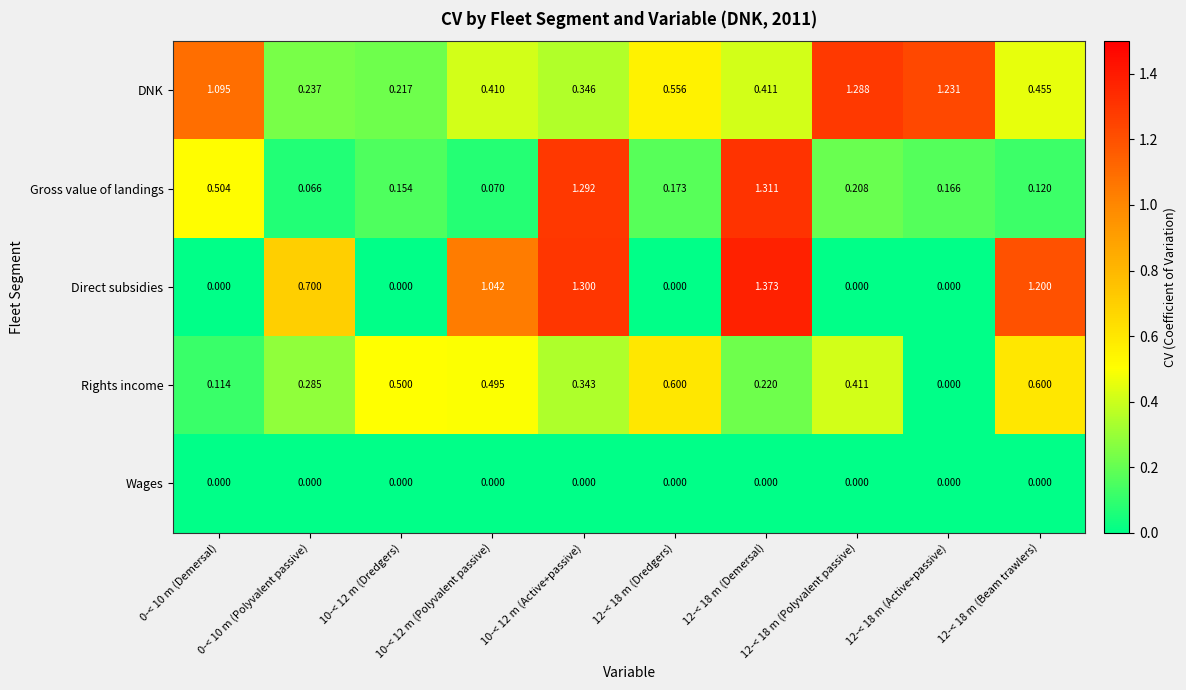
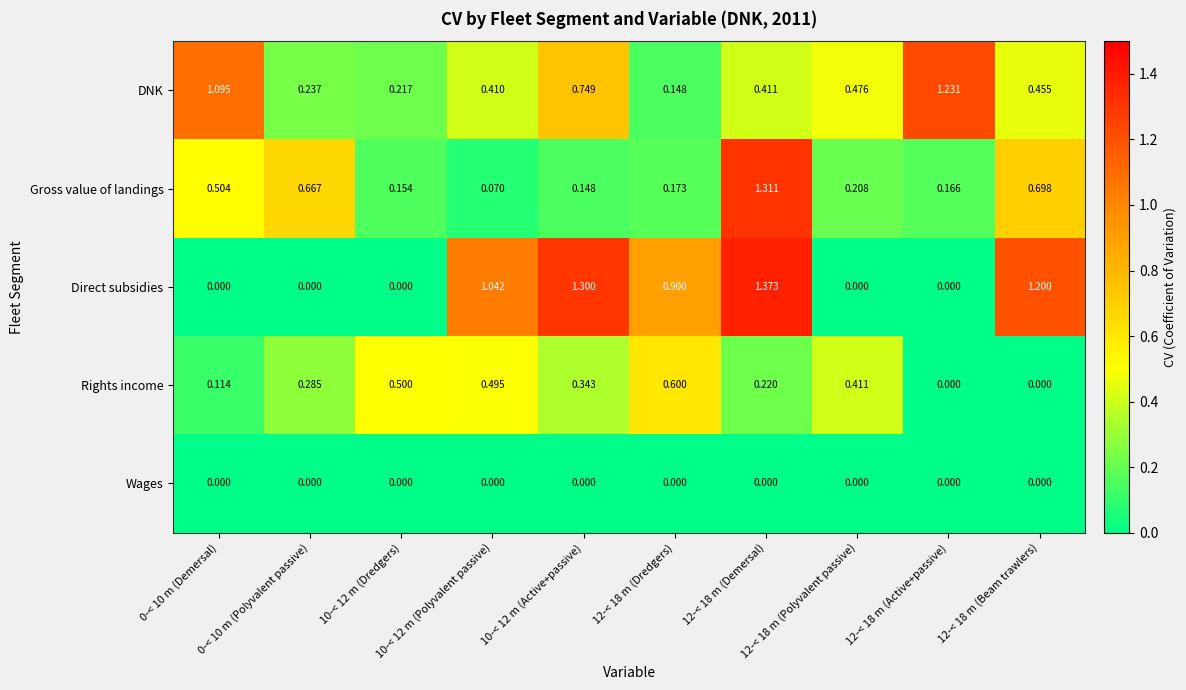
  {
    "DNK": {
      "0-< 10 m (Demersal)": 1.095,
      "0-< 10 m (Polyvalent passive)": 0.237,
      "10-< 12 m (Dredgers)": 0.217,
      "10-< 12 m (Polyvalent passive)": 0.410,
-     "10-< 12 m (Active+passive)": 0.346,
-     "12-< 18 m (Dredgers)": 0.556,
+     "10-< 12 m (Active+passive)": 0.749,
+     "12-< 18 m (Dredgers)": 0.148,
      "12-< 18 m (Demersal)": 0.411,
-     "12-< 18 m (Polyvalent passive)": 1.288,
+     "12-< 18 m (Polyvalent passive)": 0.476,
      "12-< 18 m (Active+passive)": 1.231,
      "12-< 18 m (Beam trawlers)": 0.455
    },
    "Gross value of landings": {
      "0-< 10 m (Demersal)": 0.504,
-     "0-< 10 m (Polyvalent passive)": 0.066,
+     "0-< 10 m (Polyvalent passive)": 0.667,
      "10-< 12 m (Dredgers)": 0.154,
      "10-< 12 m (Polyvalent passive)": 0.070,
-     "10-< 12 m (Active+passive)": 1.292,
+     "10-< 12 m (Active+passive)": 0.148,
      "12-< 18 m (Dredgers)": 0.173,
      "12-< 18 m (Demersal)": 1.311,
      "12-< 18 m (Polyvalent passive)": 0.208,
      "12-< 18 m (Active+passive)": 0.166,
-     "12-< 18 m (Beam trawlers)": 0.120
+     "12-< 18 m (Beam trawlers)": 0.698
    },
    "Direct subsidies": {
      "0-< 10 m (Demersal)": 0.000,
-     "0-< 10 m (Polyvalent passive)": 0.700,
+     "0-< 10 m (Polyvalent passive)": 0.000,
      "10-< 12 m (Dredgers)": 0.000,
      "10-< 12 m (Polyvalent passive)": 1.042,
      "10-< 12 m (Active+passive)": 1.300,
-     "12-< 18 m (Dredgers)": 0.000,
+     "12-< 18 m (Dredgers)": 0.900,
      "12-< 18 m (Demersal)": 1.373,
      "12-< 18 m (Polyvalent passive)": 0.000,
      "12-< 18 m (Active+passive)": 0.000,
      "12-< 18 m (Beam trawlers)": 1.200
    },
    "Rights income": {
      "0-< 10 m (Demersal)": 0.114,
      "0-< 10 m (Polyvalent passive)": 0.285,
      "10-< 12 m (Dredgers)": 0.500,
      "10-< 12 m (Polyvalent passive)": 0.495,
      "10-< 12 m (Active+passive)": 0.343,
      "12-< 18 m (Dredgers)": 0.600,
      "12-< 18 m (Demersal)": 0.220,
      "12-< 18 m (Polyvalent passive)": 0.411,
      "12-< 18 m (Active+passive)": 0.000,
-     "12-< 18 m (Beam trawlers)": 0.600
+     "12-< 18 m (Beam trawlers)": 0.000
    },
    "Wages": {
      "0-< 10 m (Demersal)": 0.000,
      "0-< 10 m (Polyvalent passive)": 0.000,
      "10-< 12 m (Dredgers)": 0.000,
      "10-< 12 m (Polyvalent passive)": 0.000,
      "10-< 12 m (Active+passive)": 0.000,
      "12-< 18 m (Dredgers)": 0.000,
      "12-< 18 m (Demersal)": 0.000,
      "12-< 18 m (Polyvalent passive)": 0.000,
      "12-< 18 m (Active+passive)": 0.000,
      "12-< 18 m (Beam trawlers)": 0.000
    }
  }
